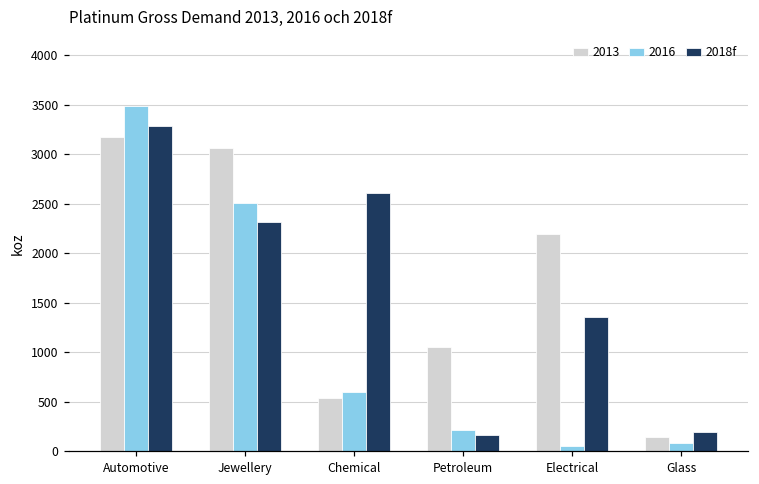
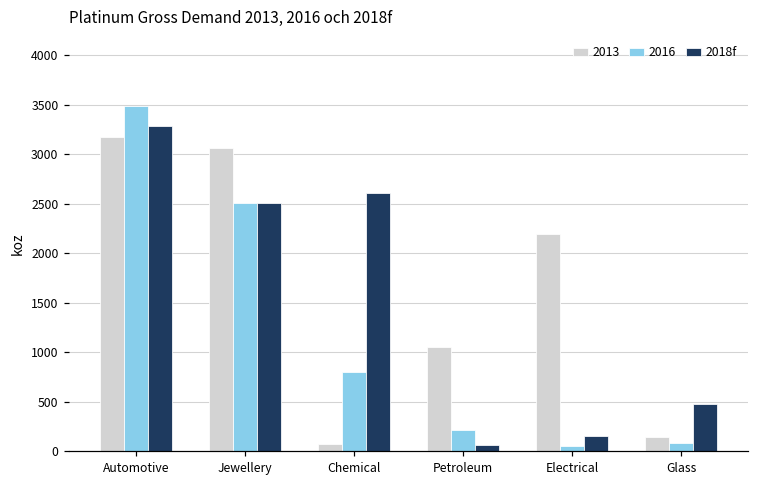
  {
    "2013": {
      "Automotive": 3200,
      "Jewellery": 3100,
-     "Chemical": 500,
+     "Chemical": 100,
      "Petroleum": 1100,
      "Electrical": 2200,
      "Glass": 100
    },
    "2016": {
      "Automotive": 3500,
      "Jewellery": 2500,
-     "Chemical": 600,
+     "Chemical": 800,
      "Petroleum": 200,
      "Electrical": 100,
      "Glass": 100
    },
    "2018f": {
      "Automotive": 3300,
-     "Jewellery": 2300,
+     "Jewellery": 2500,
      "Chemical": 2600,
-     "Petroleum": 200,
-     "Electrical": 1400,
-     "Glass": 200
+     "Petroleum": 100,
+     "Electrical": 200,
+     "Glass": 500
    }
  }
